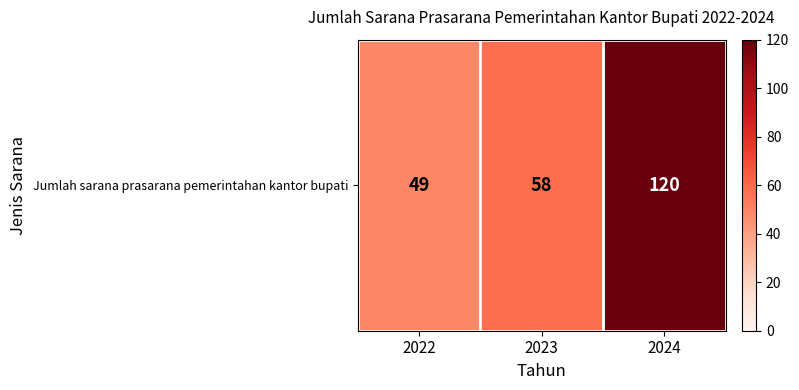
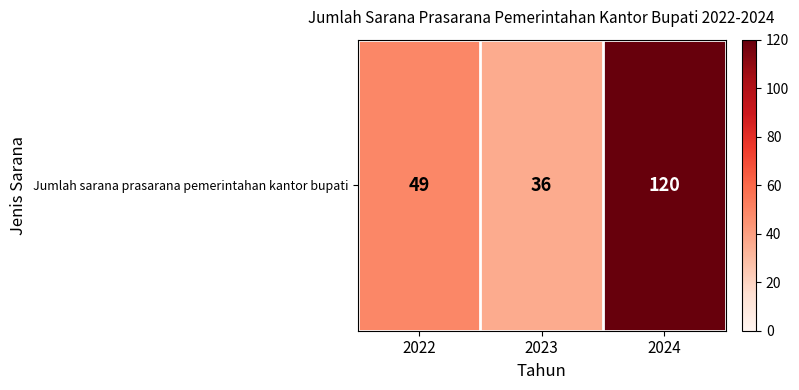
  {
    "Jumlah sarana prasarana pemerintahan kantor bupati": {
      "2022": 49,
-     "2023": 58,
+     "2023": 36,
      "2024": 120
    }
  }
